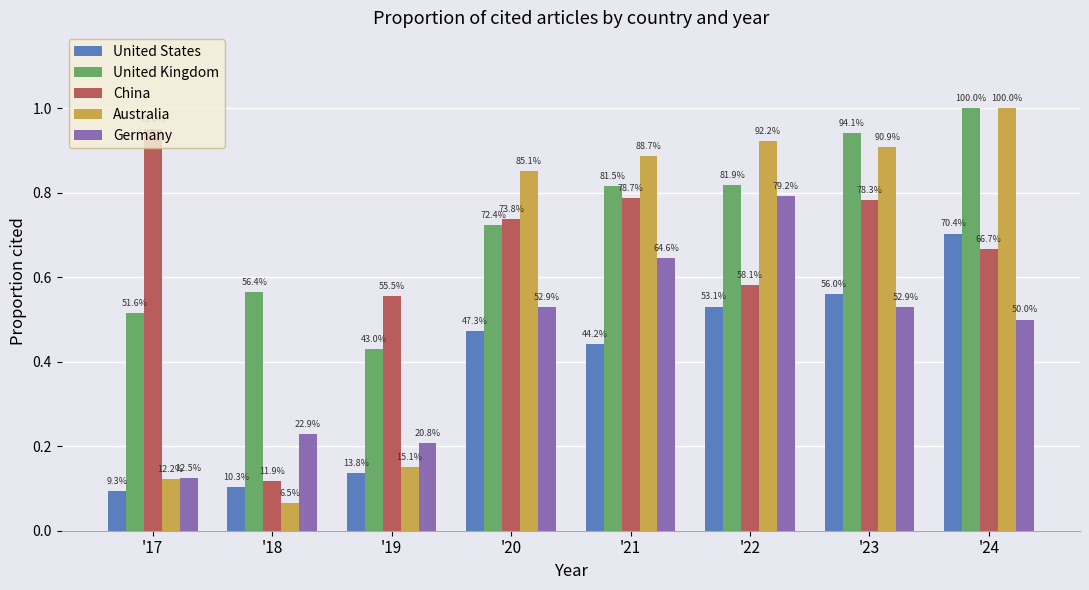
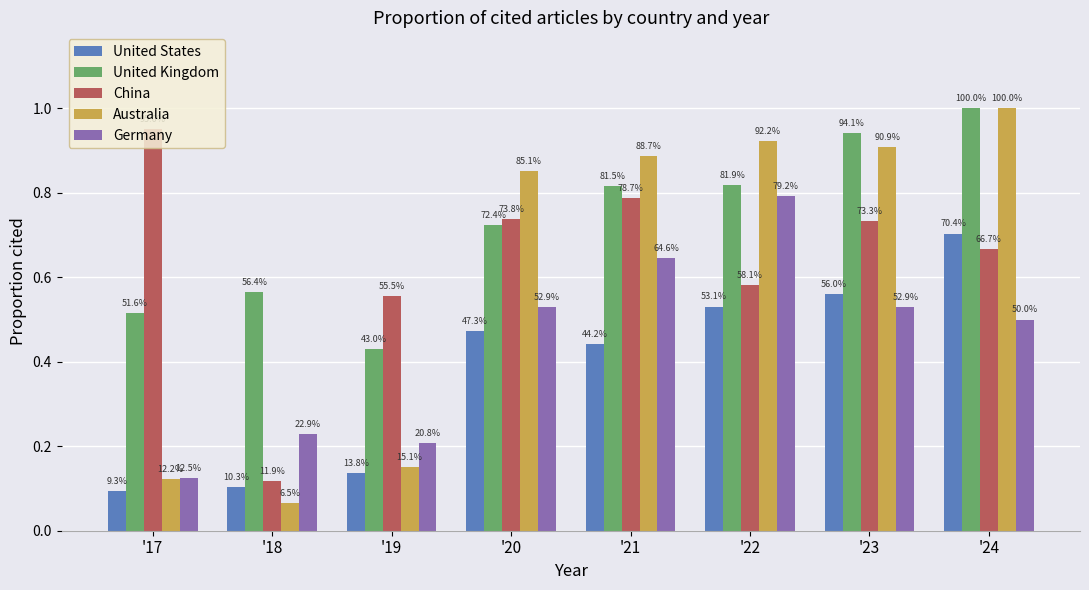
  {
    "United Kingdom": {
      "'17": "51.6%",
      "'18": "56.4%",
      "'19": "43.0%",
      "'20": "72.4%",
      "'21": "81.5%",
      "'22": "81.9%",
      "'23": "94.1%",
      "'24": "100.0%"
    },
    "China": {
      "'18": "11.9%",
      "'19": "55.5%",
      "'20": "73.8%",
      "'21": "78.7%",
      "'22": "58.1%",
-     "'23": "78.3%",
+     "'23": "73.3%",
      "'24": "66.7%"
    },
    "Australia": {
      "'18": "6.5%",
      "'19": "15.1%",
      "'20": "85.1%",
      "'21": "88.7%",
      "'22": "92.2%",
      "'23": "90.9%",
      "'24": "100.0%"
    }
  }
